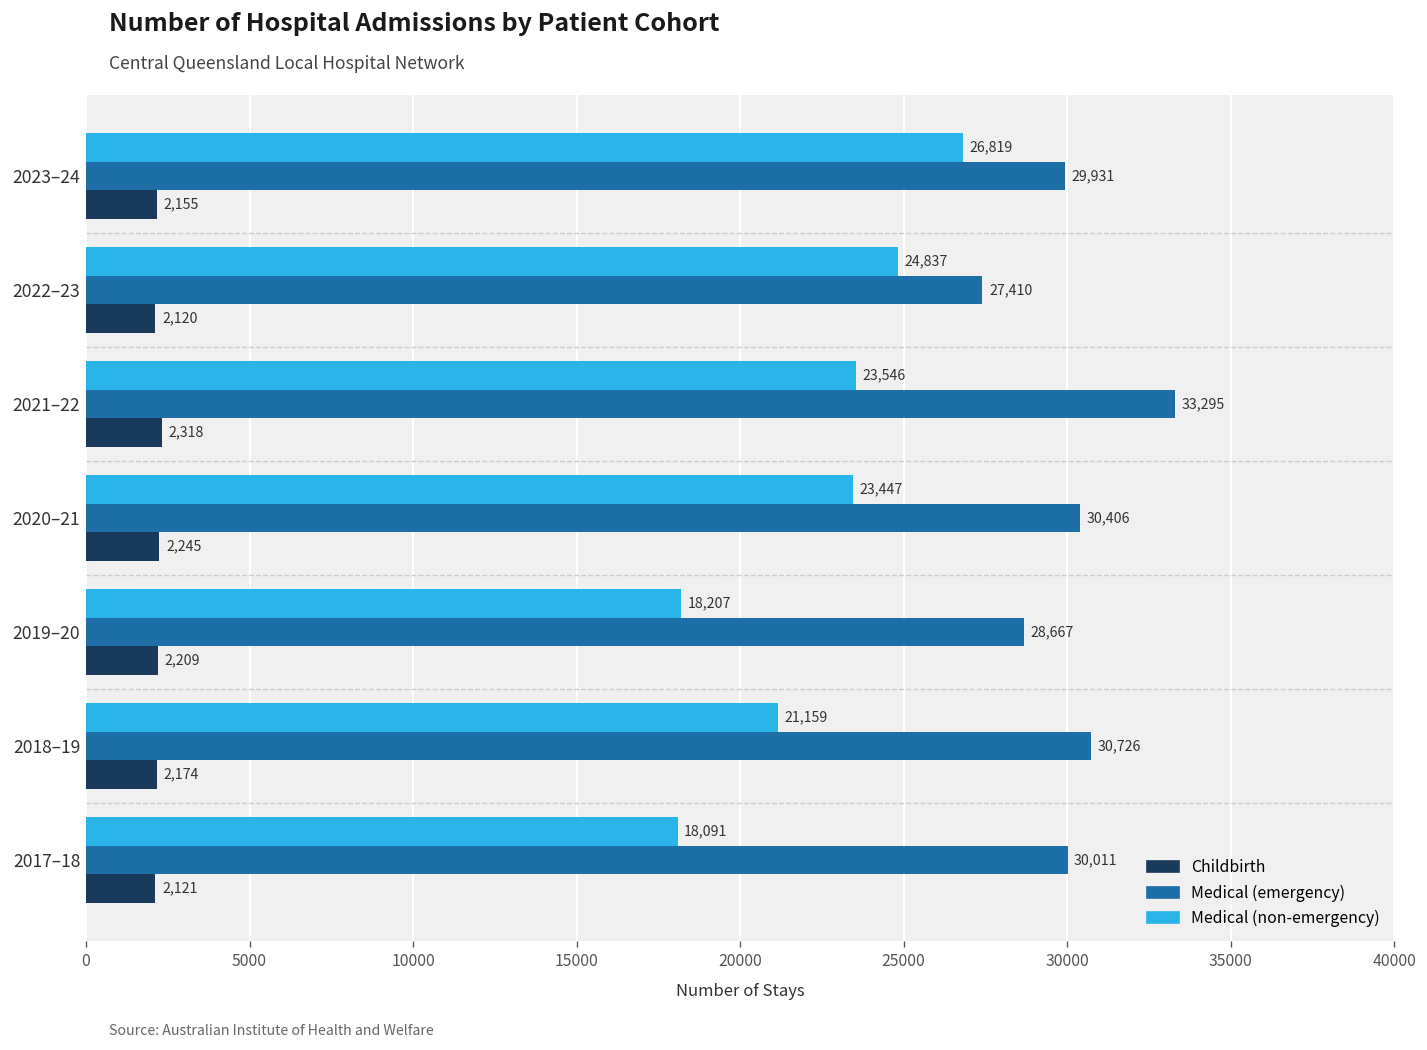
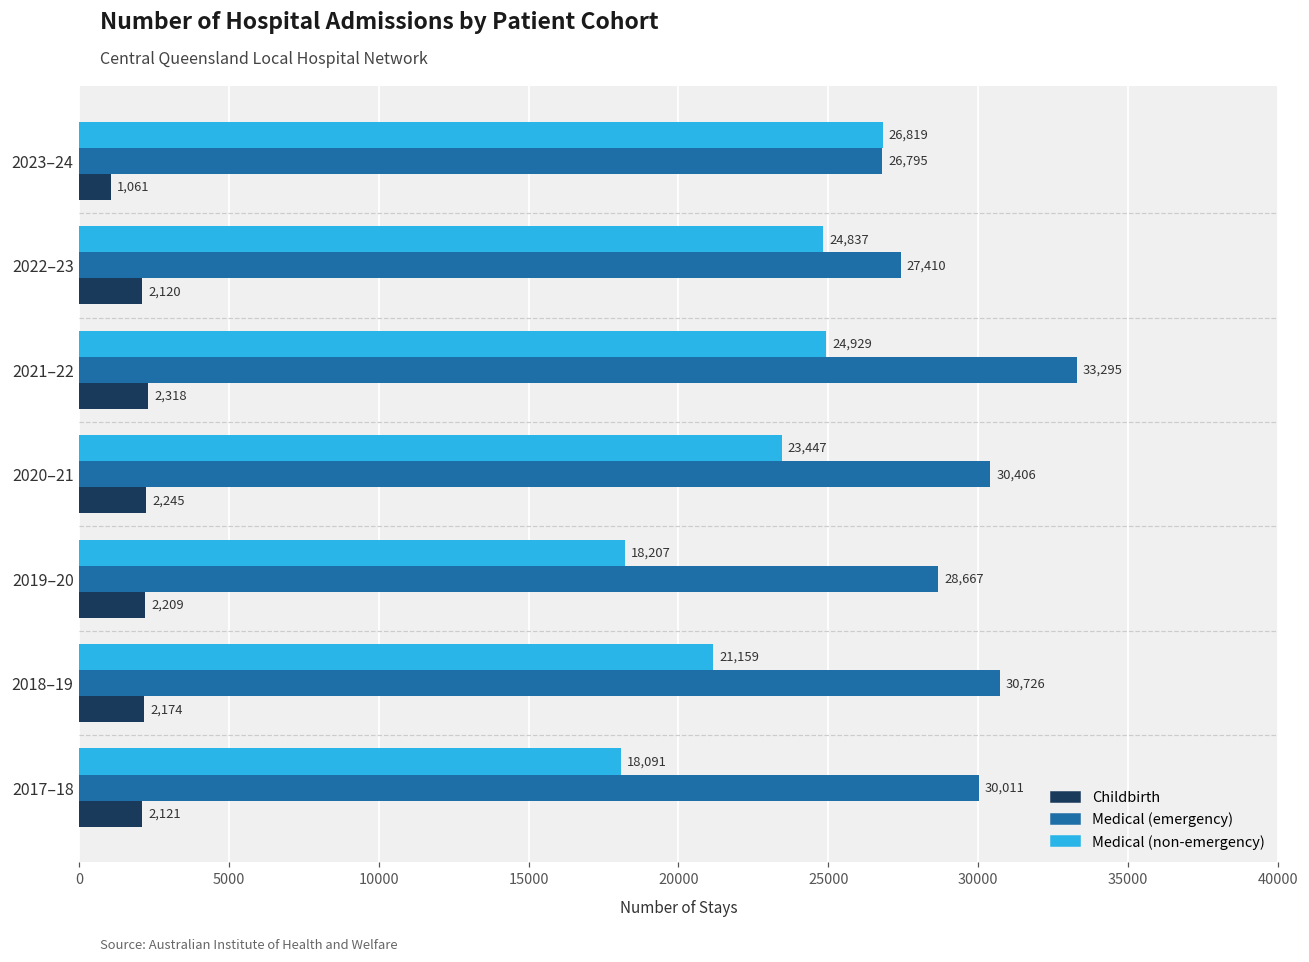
  {
    "Childbirth": {
-     "2023–24": "2,155",
+     "2023–24": "1,061",
      "2022–23": "2,120",
      "2021–22": "2,318",
      "2020–21": "2,245",
      "2019–20": "2,209",
      "2018–19": "2,174",
      "2017–18": "2,121"
    },
    "Medical (emergency)": {
-     "2023–24": "29,931",
+     "2023–24": "26,795",
      "2022–23": "27,410",
      "2021–22": "33,295",
      "2020–21": "30,406",
      "2019–20": "28,667",
      "2018–19": "30,726",
      "2017–18": "30,011"
    },
    "Medical (non-emergency)": {
      "2023–24": "26,819",
      "2022–23": "24,837",
-     "2021–22": "23,546",
+     "2021–22": "24,929",
      "2020–21": "23,447",
      "2019–20": "18,207",
      "2018–19": "21,159",
      "2017–18": "18,091"
    }
  }
